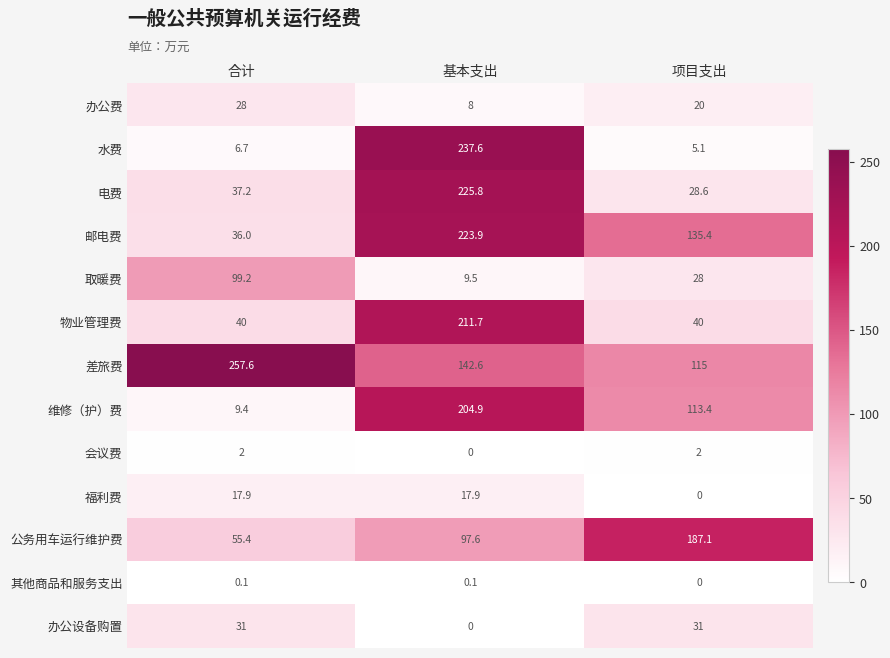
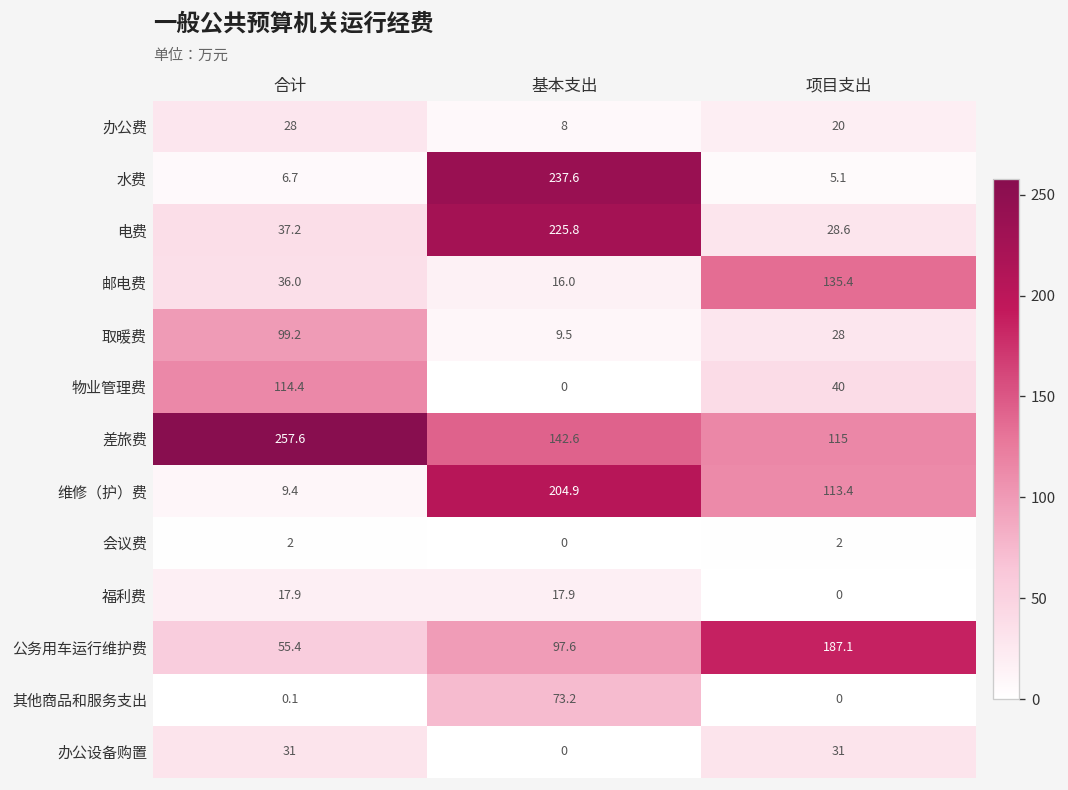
  {
    "办公费": {
      "合计": 28,
      "基本支出": 8,
      "项目支出": 20
    },
    "水费": {
      "合计": 6.7,
      "基本支出": 237.6,
      "项目支出": 5.1
    },
    "电费": {
      "合计": 37.2,
      "基本支出": 225.8,
      "项目支出": 28.6
    },
    "邮电费": {
      "合计": 36.0,
-     "基本支出": 223.9,
+     "基本支出": 16.0,
      "项目支出": 135.4
    },
    "取暖费": {
      "合计": 99.2,
      "基本支出": 9.5,
      "项目支出": 28
    },
    "物业管理费": {
-     "合计": 40,
-     "基本支出": 211.7,
+     "合计": 114.4,
+     "基本支出": 0,
      "项目支出": 40
    },
    "差旅费": {
      "合计": 257.6,
      "基本支出": 142.6,
      "项目支出": 115
    },
    "维修（护）费": {
      "合计": 9.4,
      "基本支出": 204.9,
      "项目支出": 113.4
    },
    "会议费": {
      "合计": 2,
      "基本支出": 0,
      "项目支出": 2
    },
    "福利费": {
      "合计": 17.9,
      "基本支出": 17.9,
      "项目支出": 0
    },
    "公务用车运行维护费": {
      "合计": 55.4,
      "基本支出": 97.6,
      "项目支出": 187.1
    },
    "其他商品和服务支出": {
      "合计": 0.1,
-     "基本支出": 0.1,
+     "基本支出": 73.2,
      "项目支出": 0
    },
    "办公设备购置": {
      "合计": 31,
      "基本支出": 0,
      "项目支出": 31
    }
  }
